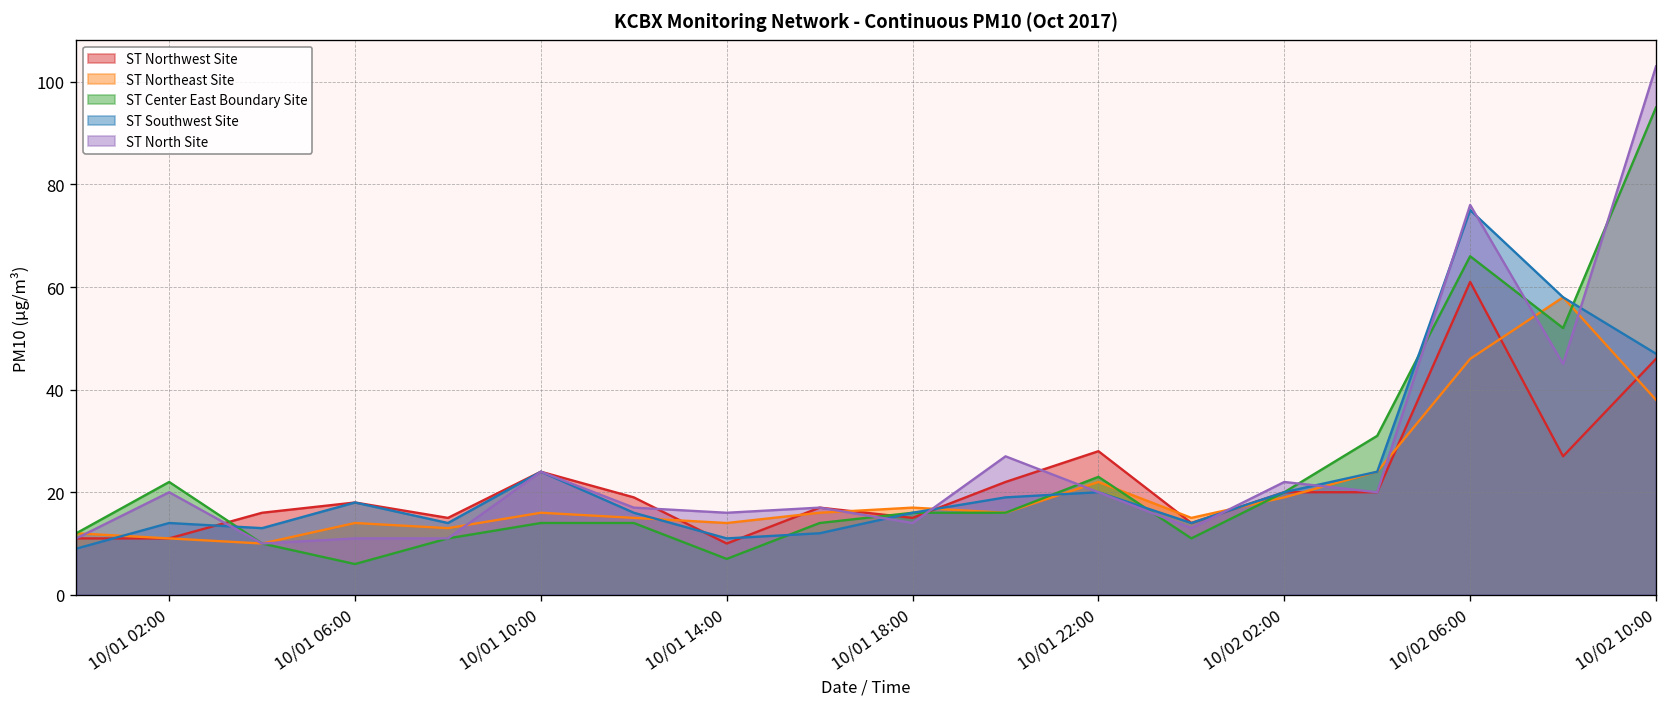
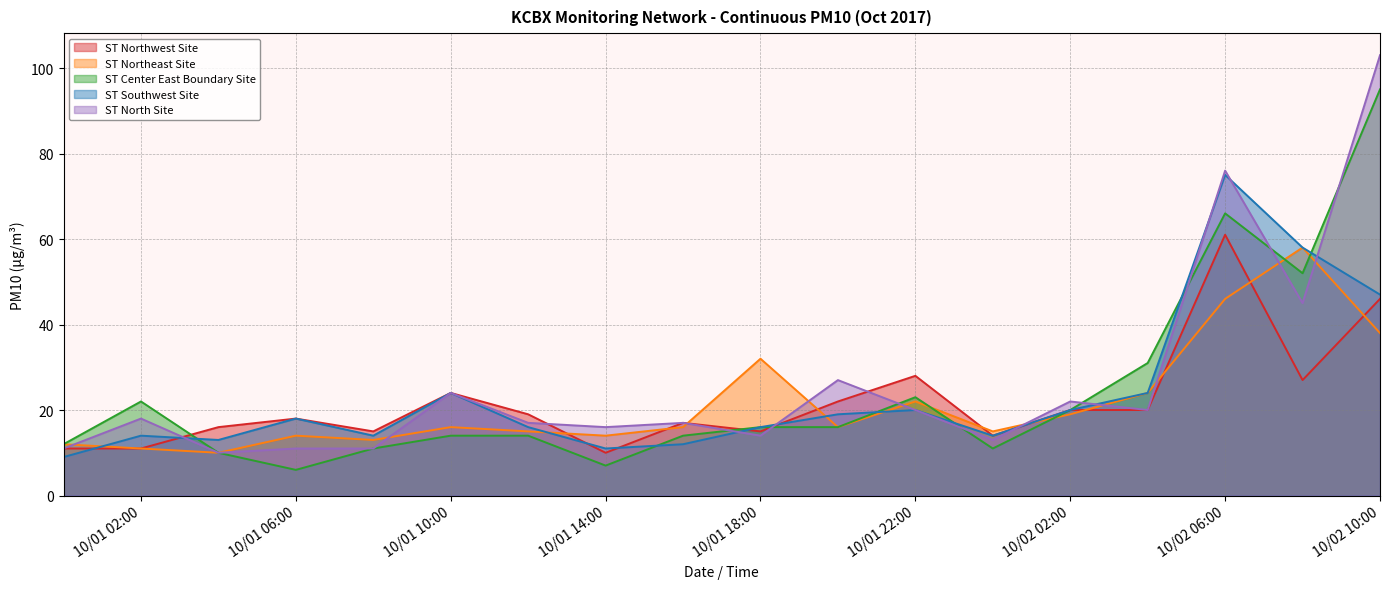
  {
    "ST Northwest Site": {
      "10/01 14:00": 10,
      "10/01 18:00": 15,
      "10/01 22:00": 28,
      "10/02 06:00": 61,
      "10/02 10:00": 46
    },
    "ST Northeast Site": {
      "10/01 06:00": 14,
      "10/01 10:00": 16,
      "10/01 14:00": 14,
-     "10/01 18:00": 17,
+     "10/01 18:00": 32,
      "10/01 22:00": 22,
      "10/02 02:00": 19,
      "10/02 06:00": 46,
      "10/02 10:00": 38
    },
    "ST Center East Boundary Site": {
      "10/01 02:00": 22,
      "10/01 06:00": 6,
      "10/01 10:00": 14,
      "10/01 14:00": 7,
      "10/01 22:00": 23,
      "10/02 06:00": 66,
      "10/02 10:00": 95
    },
    "ST Southwest Site": {
      "10/01 02:00": 14,
      "10/01 14:00": 11,
      "10/02 06:00": 75,
      "10/02 10:00": 47
    },
    "ST North Site": {
-     "10/01 02:00": 20,
+     "10/01 02:00": 18,
      "10/01 06:00": 11,
      "10/01 14:00": 16,
      "10/01 18:00": 14,
      "10/02 02:00": 22,
      "10/02 06:00": 76,
      "10/02 10:00": 103
    }
  }
